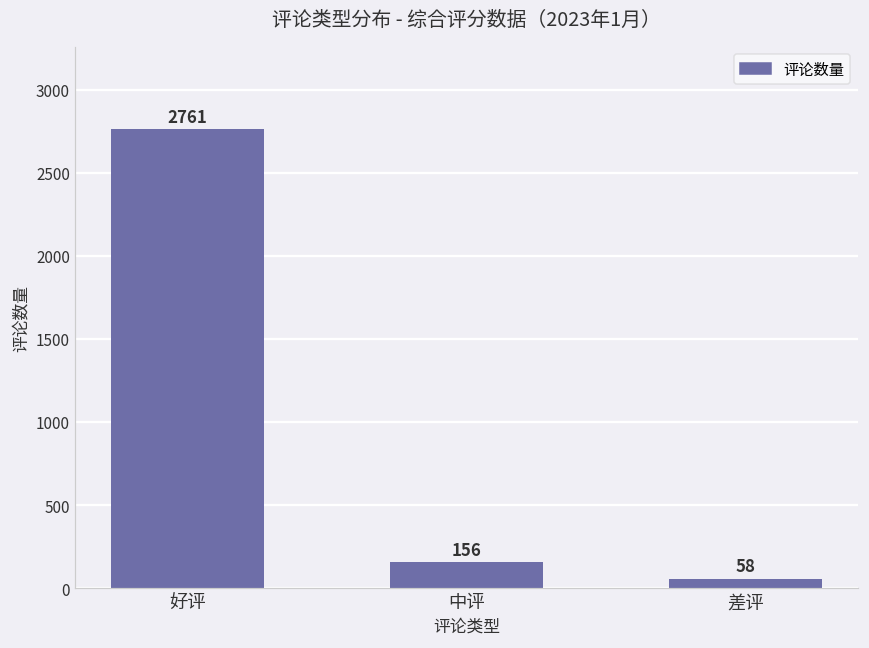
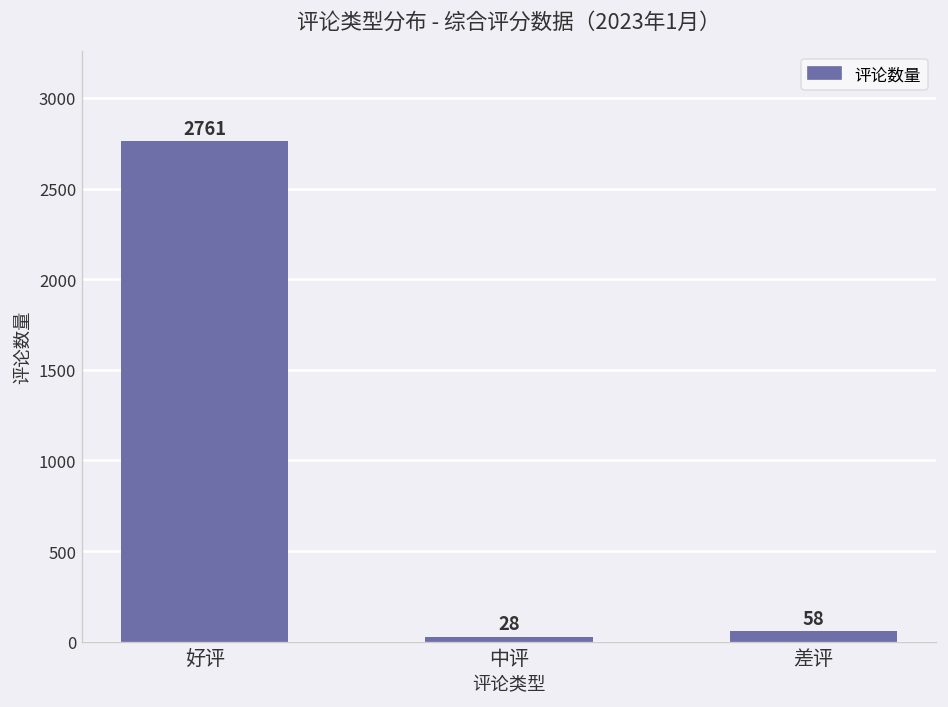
  {
    "好评": 2761,
-   "中评": 156,
+   "中评": 28,
    "差评": 58
  }
